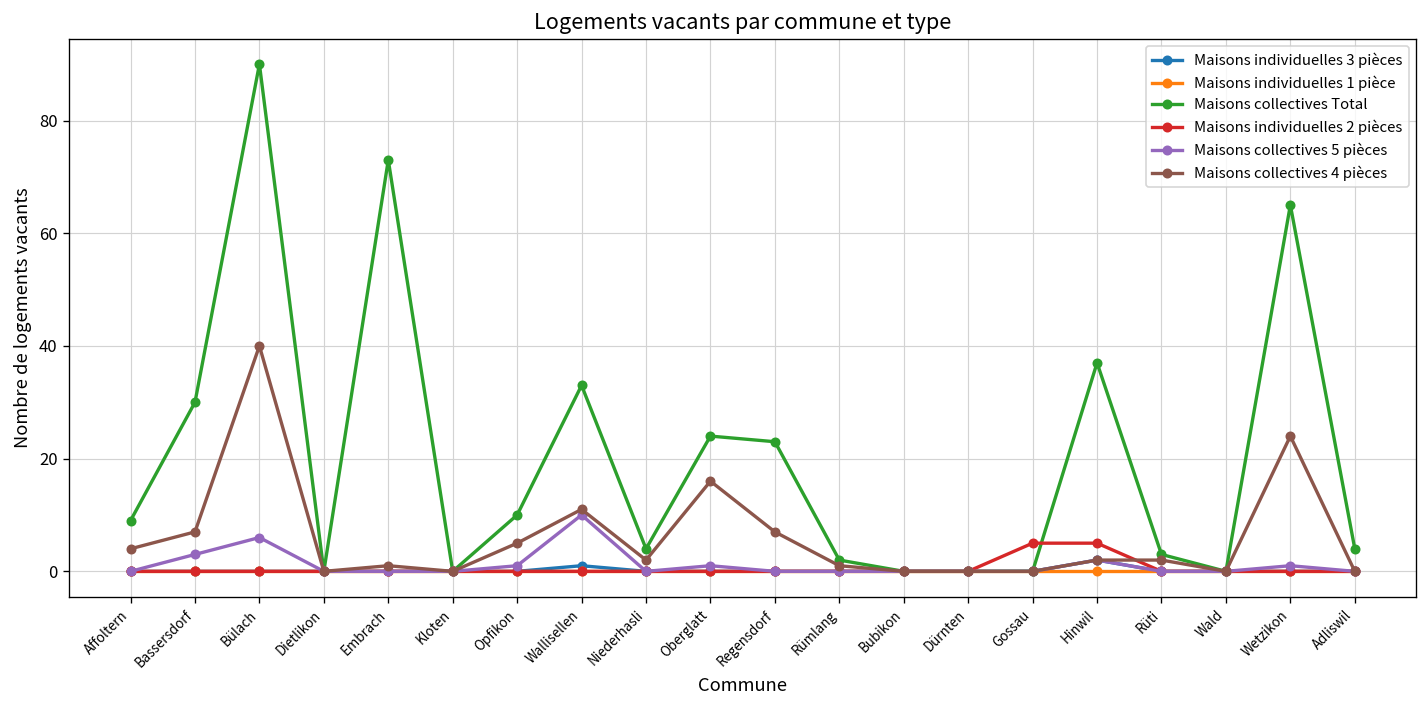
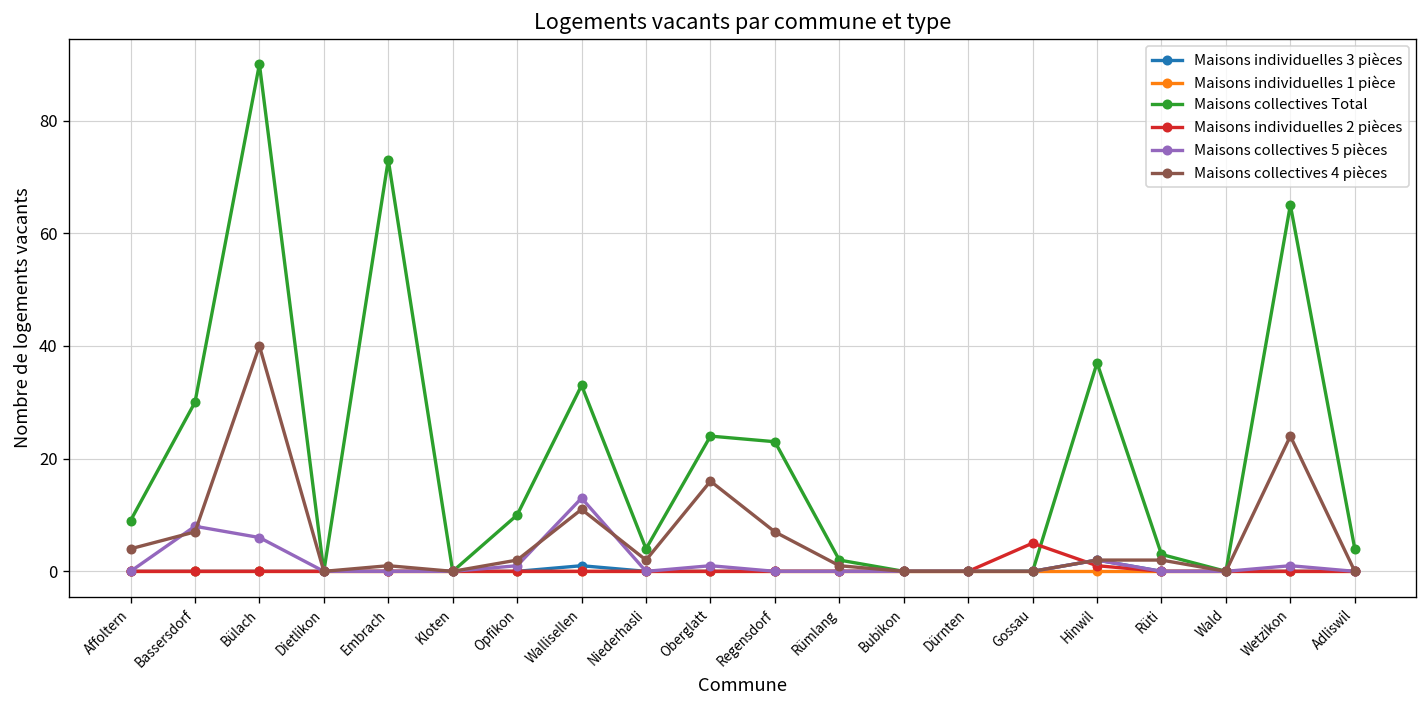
  {
    "Maisons individuelles 3 pièces": {
      "Wallisellen": 1
    },
    "Maisons individuelles 1 pièce": {
      "Hinwil": 0
    },
    "Maisons collectives Total": {
      "Affoltern": 9,
      "Bassersdorf": 30,
      "Bülach": 90,
      "Embrach": 73,
      "Opfikon": 10,
      "Wallisellen": 33,
      "Niederhasli": 4,
      "Oberglatt": 24,
      "Regensdorf": 23,
      "Rümlang": 2,
      "Hinwil": 37,
      "Rüti": 3,
      "Wetzikon": 65,
      "Adliswil": 4
    },
    "Maisons individuelles 2 pièces": {
      "Gossau": 5,
-     "Hinwil": 5
+     "Hinwil": 1
    },
    "Maisons collectives 5 pièces": {
-     "Bassersdorf": 3,
+     "Bassersdorf": 8,
      "Bülach": 6,
      "Opfikon": 1,
-     "Wallisellen": 10,
+     "Wallisellen": 13,
      "Oberglatt": 1,
      "Wetzikon": 1
    },
    "Maisons collectives 4 pièces": {
      "Affoltern": 4,
      "Bassersdorf": 7,
      "Bülach": 40,
      "Embrach": 1,
-     "Opfikon": 5,
+     "Opfikon": 2,
      "Wallisellen": 11,
      "Niederhasli": 2,
      "Oberglatt": 16,
      "Regensdorf": 7,
      "Rümlang": 1,
      "Rüti": 2,
      "Wetzikon": 24
    }
  }
